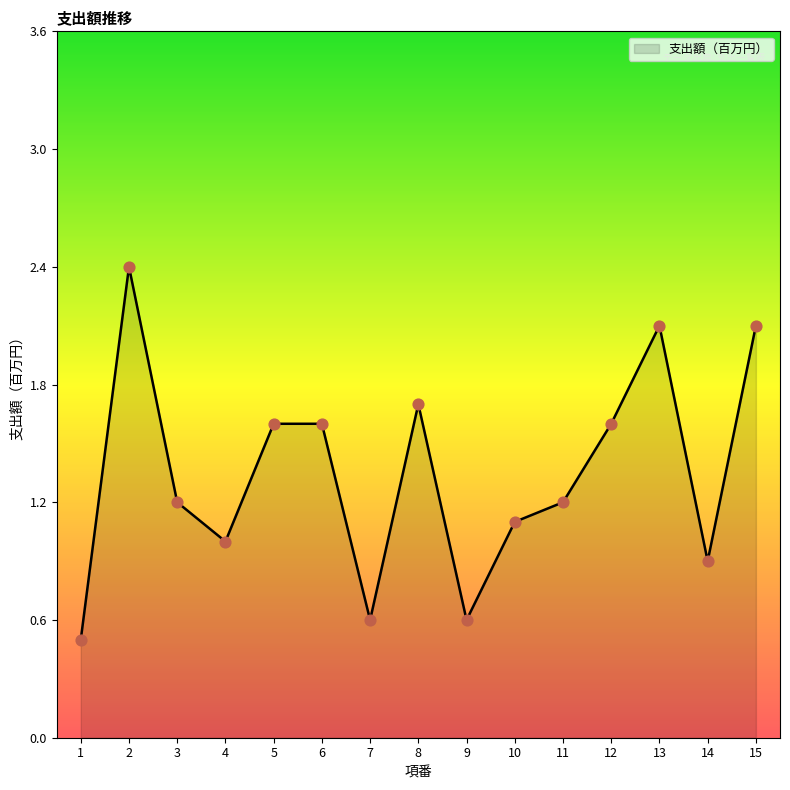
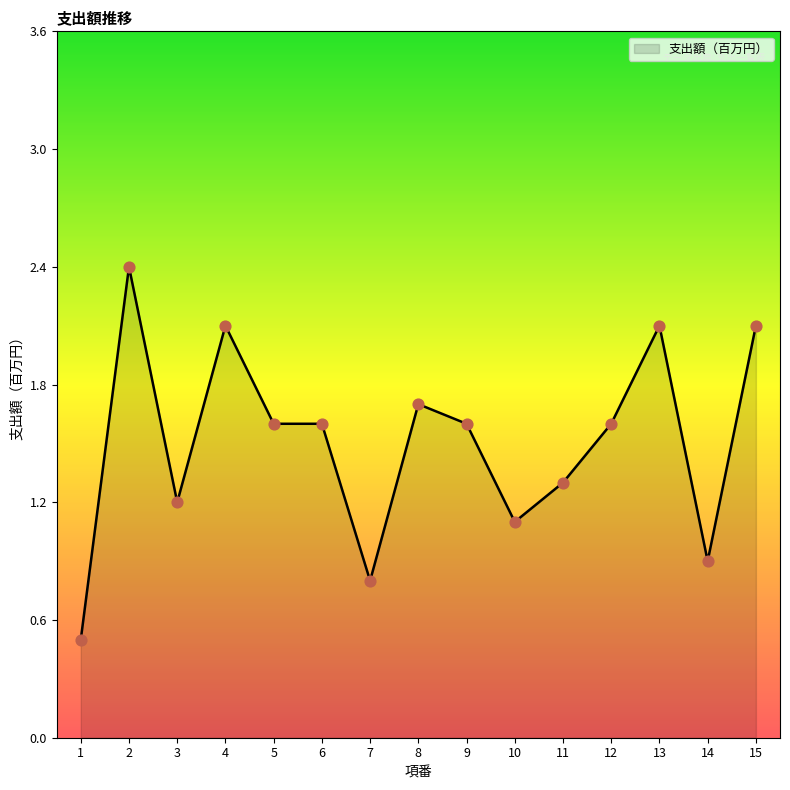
  {
    "1": 0.5,
    "2": 2.4,
    "3": 1.2,
-   "4": 1.0,
+   "4": 2.1,
    "5": 1.6,
    "6": 1.6,
-   "7": 0.6,
+   "7": 0.8,
    "8": 1.7,
-   "9": 0.6,
+   "9": 1.6,
    "10": 1.1,
-   "11": 1.2,
+   "11": 1.3,
    "12": 1.6,
    "13": 2.1,
    "14": 0.9,
    "15": 2.1
  }
